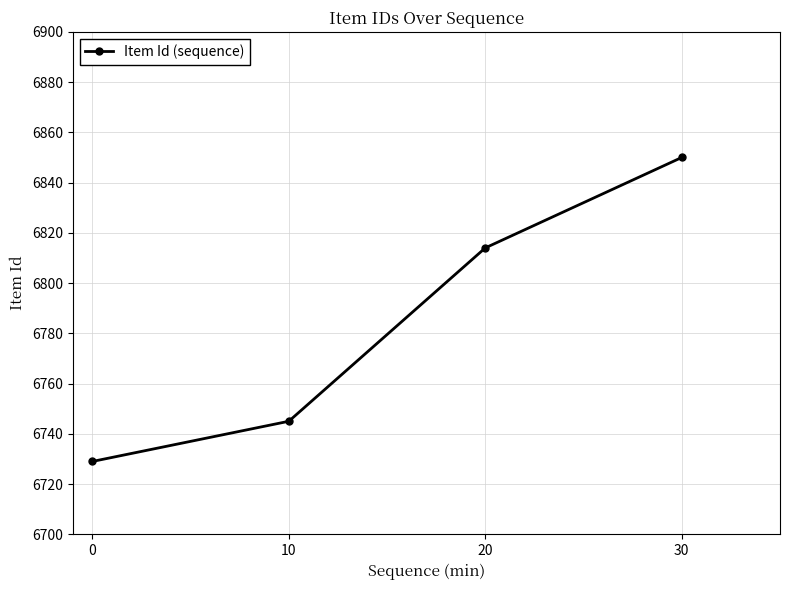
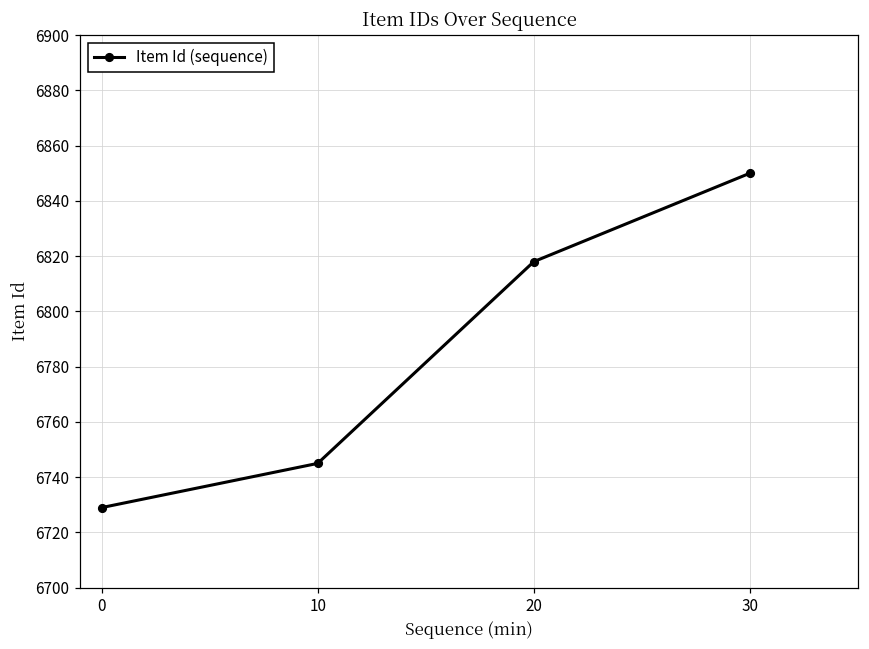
  {
    "0": 6729,
    "10": 6745,
-   "20": 6814,
+   "20": 6818,
    "30": 6850
  }
